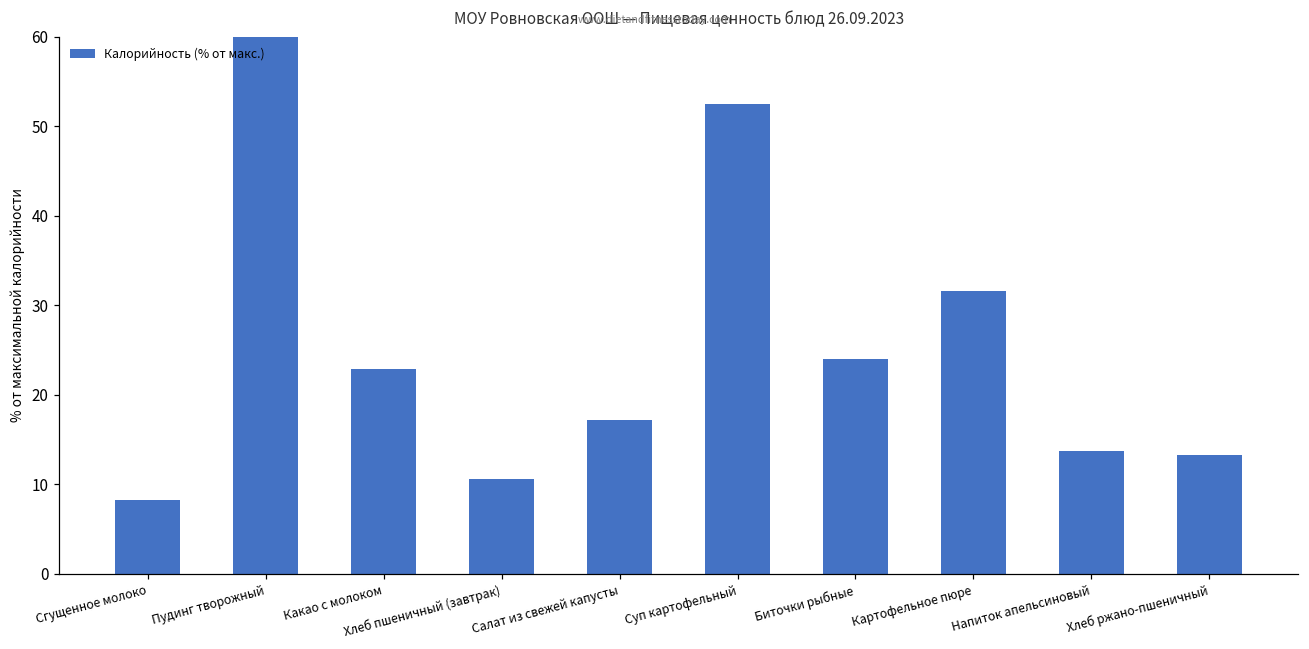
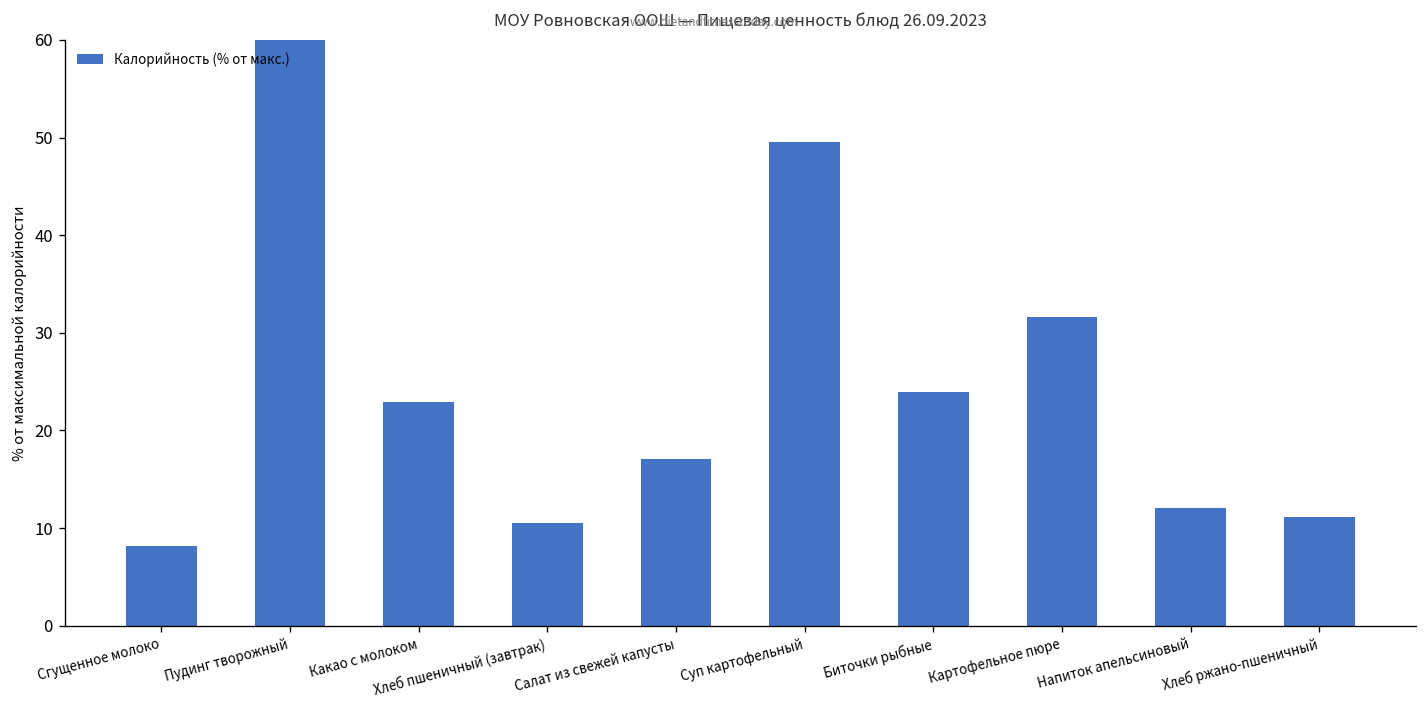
  {
    "Сгущенное молоко": 8,
    "Пудинг творожный": 60,
    "Какао с молоком": 23,
    "Хлеб пшеничный (завтрак)": 11,
    "Салат из свежей капусты": 17,
-   "Суп картофельный": 52,
+   "Суп картофельный": 50,
    "Биточки рыбные": 24,
    "Картофельное пюре": 32,
-   "Напиток апельсиновый": 14,
-   "Хлеб ржано-пшеничный": 13
+   "Напиток апельсиновый": 12,
+   "Хлеб ржано-пшеничный": 11
  }
